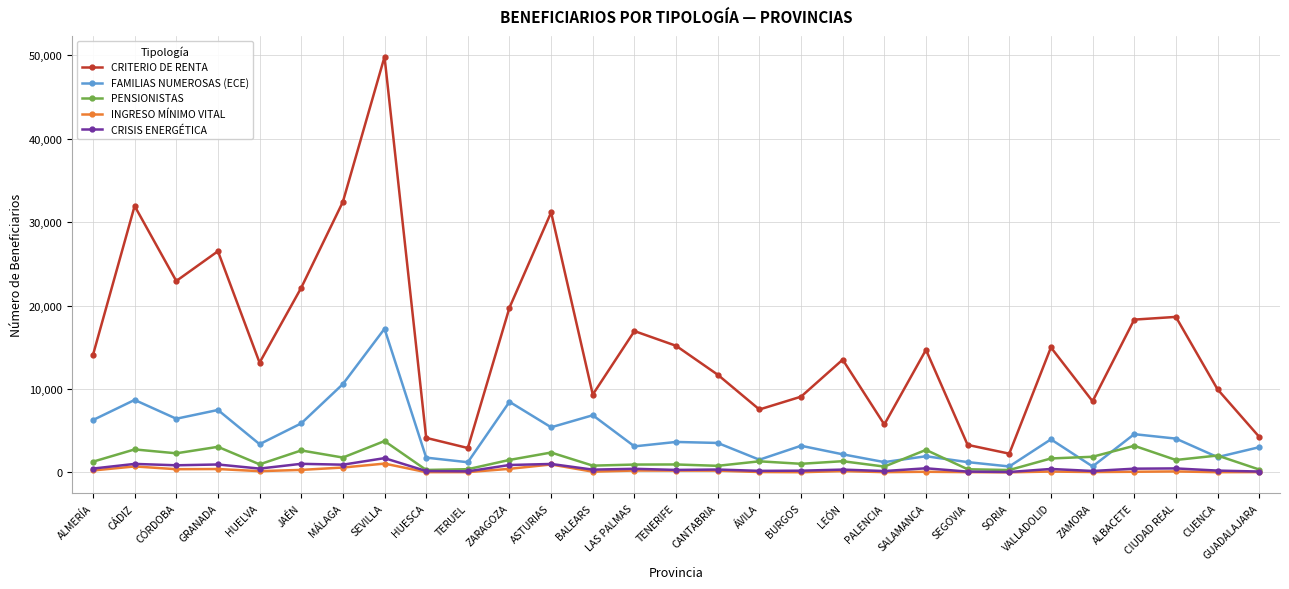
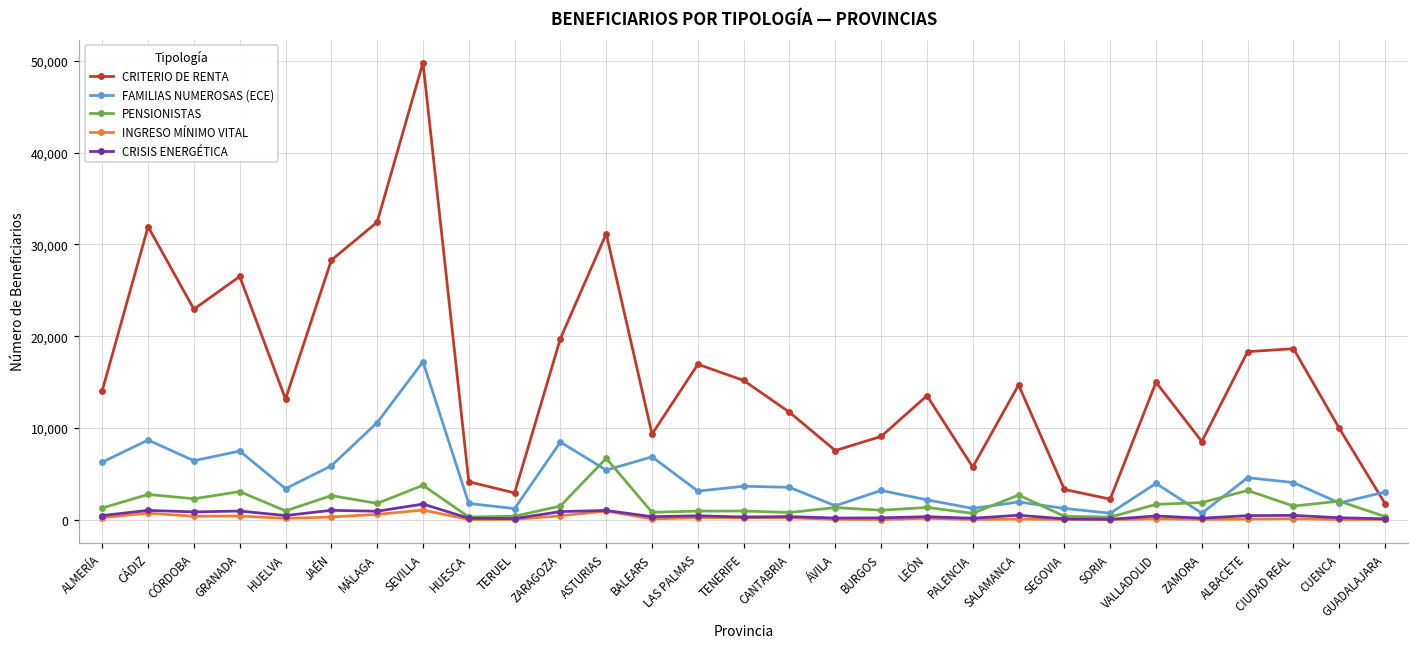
  {
    "CRITERIO DE RENTA": {
      "ALMERÍA": "14,000",
      "CÁDIZ": "32,000",
      "CÓRDOBA": "23,000",
      "GRANADA": "27,000",
      "HUELVA": "13,000",
-     "JAÉN": "22,000",
+     "JAÉN": "28,000",
      "MÁLAGA": "32,000",
      "SEVILLA": "50,000",
      "HUESCA": "4,000",
      "TERUEL": "3,000",
      "ZARAGOZA": "20,000",
      "ASTURIAS": "31,000",
      "BALEARS": "9,000",
      "LAS PALMAS": "17,000",
      "TENERIFE": "15,000",
      "CANTABRIA": "12,000",
      "ÁVILA": "8,000",
      "BURGOS": "9,000",
      "LEÓN": "14,000",
      "PALENCIA": "6,000",
      "SALAMANCA": "15,000",
      "SEGOVIA": "3,000",
      "SORIA": "2,000",
      "VALLADOLID": "15,000",
      "ZAMORA": "9,000",
      "ALBACETE": "18,000",
      "CIUDAD REAL": "19,000",
      "CUENCA": "10,000",
-     "GUADALAJARA": "4,000"
+     "GUADALAJARA": "2,000"
    },
    "FAMILIAS NUMEROSAS (ECE)": {
      "ALMERÍA": "6,000",
      "CÁDIZ": "9,000",
      "CÓRDOBA": "6,000",
      "GRANADA": "7,000",
      "HUELVA": "3,000",
      "JAÉN": "6,000",
      "MÁLAGA": "11,000",
      "SEVILLA": "17,000",
      "HUESCA": "2,000",
      "TERUEL": "1,000",
      "ZARAGOZA": "8,000",
      "ASTURIAS": "5,000",
      "BALEARS": "7,000",
      "LAS PALMAS": "3,000",
      "TENERIFE": "4,000",
      "CANTABRIA": "4,000",
      "BURGOS": "3,000",
      "LEÓN": "2,000",
      "PALENCIA": "1,000",
      "SALAMANCA": "2,000",
      "SEGOVIA": "1,000",
      "SORIA": "1,000",
      "VALLADOLID": "4,000",
      "ZAMORA": "1,000",
      "ALBACETE": "5,000",
      "CIUDAD REAL": "4,000",
      "GUADALAJARA": "3,000"
    },
    "PENSIONISTAS": {
      "ALMERÍA": "1,000",
      "CÁDIZ": "3,000",
      "CÓRDOBA": "2,000",
      "GRANADA": "3,000",
      "HUELVA": "1,000",
      "JAÉN": "3,000",
      "MÁLAGA": "2,000",
      "SEVILLA": "4,000",
      "ZARAGOZA": "1,000",
-     "ASTURIAS": "2,000",
+     "ASTURIAS": "7,000",
      "BALEARS": "1,000",
      "LAS PALMAS": "1,000",
      "TENERIFE": "1,000",
      "CANTABRIA": "1,000",
      "BURGOS": "1,000",
      "LEÓN": "1,000",
      "PALENCIA": "1,000",
      "SALAMANCA": "3,000",
      "VALLADOLID": "2,000",
      "ZAMORA": "2,000",
      "ALBACETE": "3,000",
      "CIUDAD REAL": "1,000"
    },
    "INGRESO MÍNIMO VITAL": {
      "CÓRDOBA": "0",
      "GRANADA": "0",
      "HUELVA": "0",
      "JAÉN": "0",
      "MÁLAGA": "1,000",
      "SEVILLA": "1,000",
      "ZARAGOZA": "0",
      "SALAMANCA": "0",
      "ALBACETE": "0",
      "CIUDAD REAL": "0"
    },
    "CRISIS ENERGÉTICA": {
      "CÓRDOBA": "1,000",
      "GRANADA": "1,000",
      "HUELVA": "0",
      "JAÉN": "1,000",
      "MÁLAGA": "1,000",
      "SEVILLA": "2,000",
      "ZARAGOZA": "1,000",
      "SALAMANCA": "0",
      "ALBACETE": "0",
      "CIUDAD REAL": "0"
    }
  }
